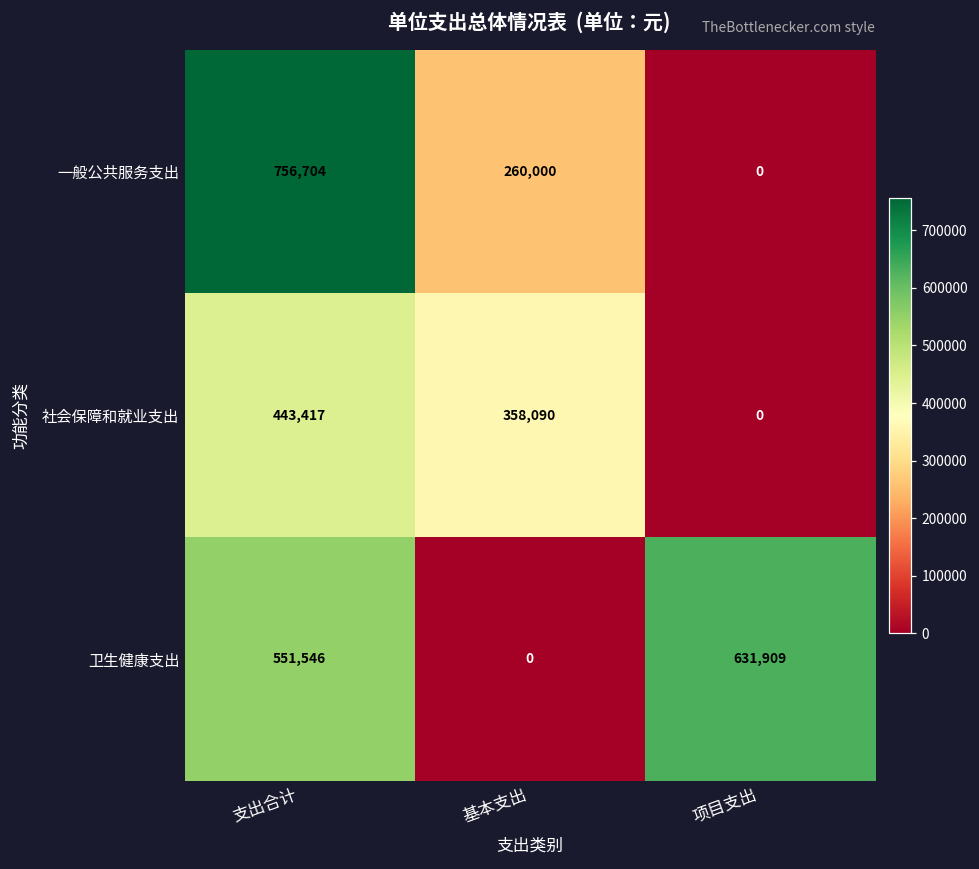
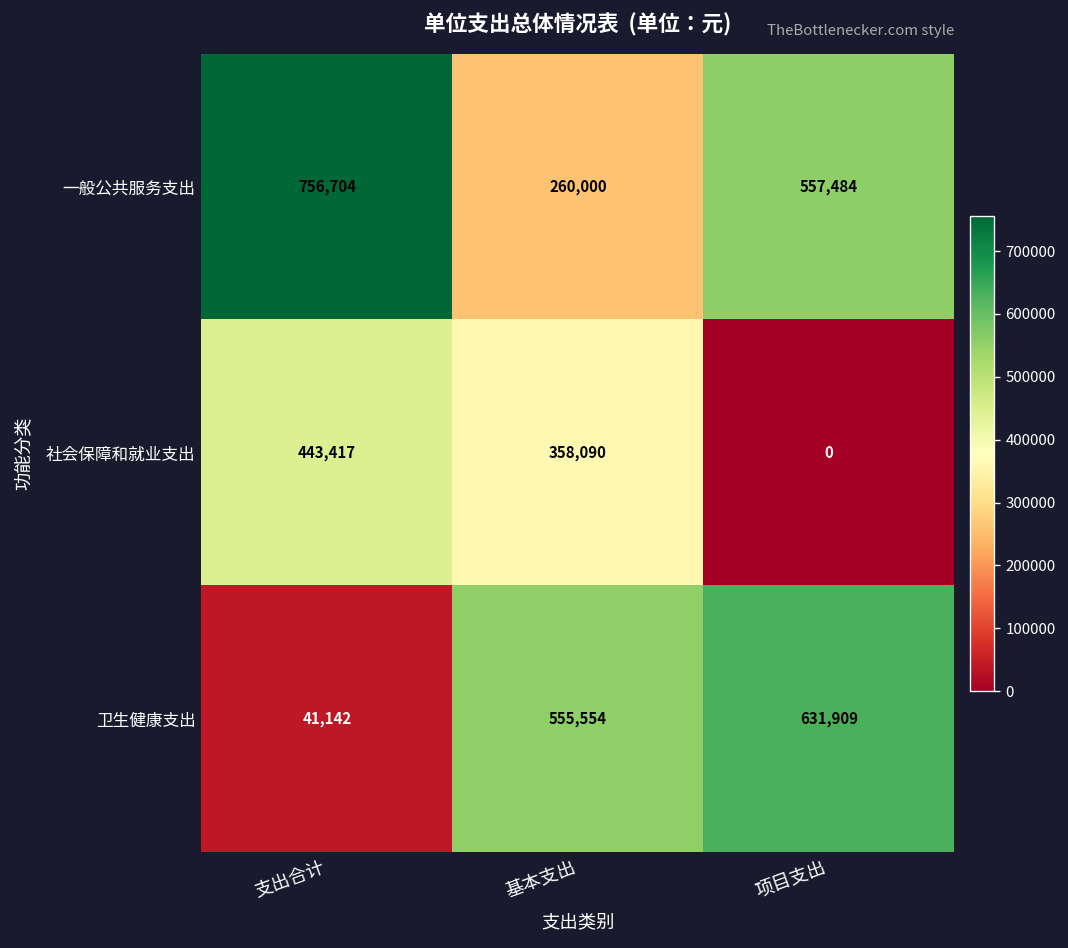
  {
    "一般公共服务支出": {
      "支出合计": "756,704",
      "基本支出": "260,000",
-     "项目支出": "0"
+     "项目支出": "557,484"
    },
    "社会保障和就业支出": {
      "支出合计": "443,417",
      "基本支出": "358,090",
      "项目支出": "0"
    },
    "卫生健康支出": {
-     "支出合计": "551,546",
-     "基本支出": "0",
+     "支出合计": "41,142",
+     "基本支出": "555,554",
      "项目支出": "631,909"
    }
  }
